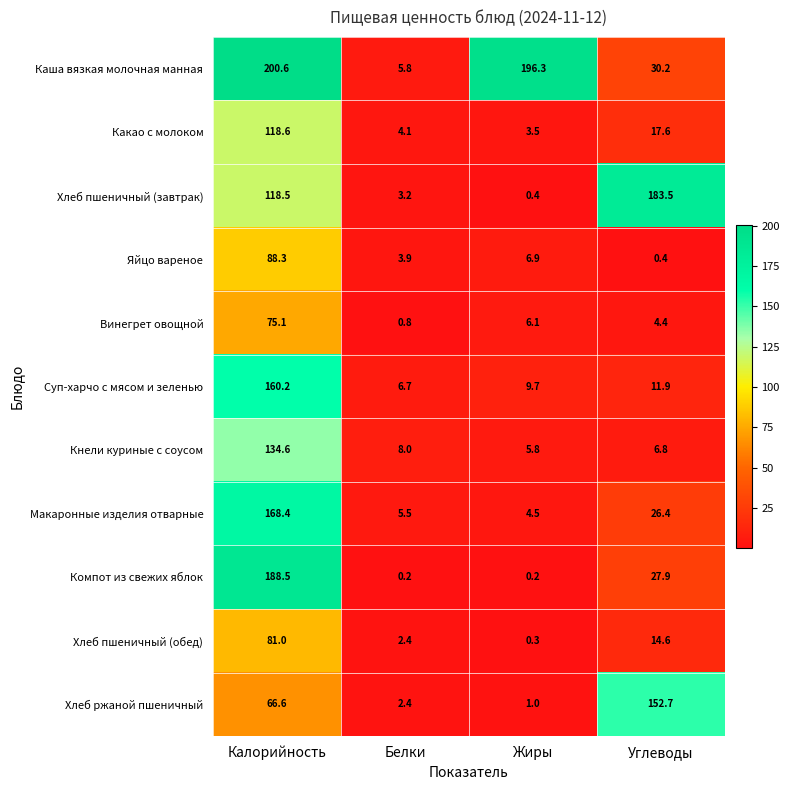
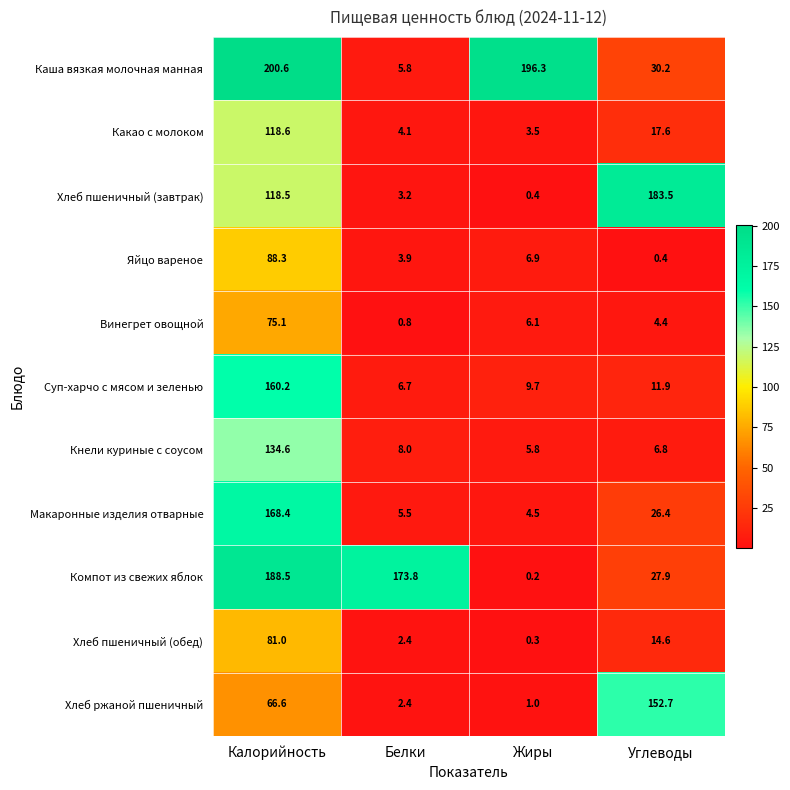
  {
    "Каша вязкая молочная манная": {
      "Калорийность": 200.6,
      "Белки": 5.8,
      "Жиры": 196.3,
      "Углеводы": 30.2
    },
    "Какао с молоком": {
      "Калорийность": 118.6,
      "Белки": 4.1,
      "Жиры": 3.5,
      "Углеводы": 17.6
    },
    "Хлеб пшеничный (завтрак)": {
      "Калорийность": 118.5,
      "Белки": 3.2,
      "Жиры": 0.4,
      "Углеводы": 183.5
    },
    "Яйцо вареное": {
      "Калорийность": 88.3,
      "Белки": 3.9,
      "Жиры": 6.9,
      "Углеводы": 0.4
    },
    "Винегрет овощной": {
      "Калорийность": 75.1,
      "Белки": 0.8,
      "Жиры": 6.1,
      "Углеводы": 4.4
    },
    "Суп-харчо с мясом и зеленью": {
      "Калорийность": 160.2,
      "Белки": 6.7,
      "Жиры": 9.7,
      "Углеводы": 11.9
    },
    "Кнели куриные с соусом": {
      "Калорийность": 134.6,
      "Белки": 8.0,
      "Жиры": 5.8,
      "Углеводы": 6.8
    },
    "Макаронные изделия отварные": {
      "Калорийность": 168.4,
      "Белки": 5.5,
      "Жиры": 4.5,
      "Углеводы": 26.4
    },
    "Компот из свежих яблок": {
      "Калорийность": 188.5,
-     "Белки": 0.2,
+     "Белки": 173.8,
      "Жиры": 0.2,
      "Углеводы": 27.9
    },
    "Хлеб пшеничный (обед)": {
      "Калорийность": 81.0,
      "Белки": 2.4,
      "Жиры": 0.3,
      "Углеводы": 14.6
    },
    "Хлеб ржаной пшеничный": {
      "Калорийность": 66.6,
      "Белки": 2.4,
      "Жиры": 1.0,
      "Углеводы": 152.7
    }
  }
